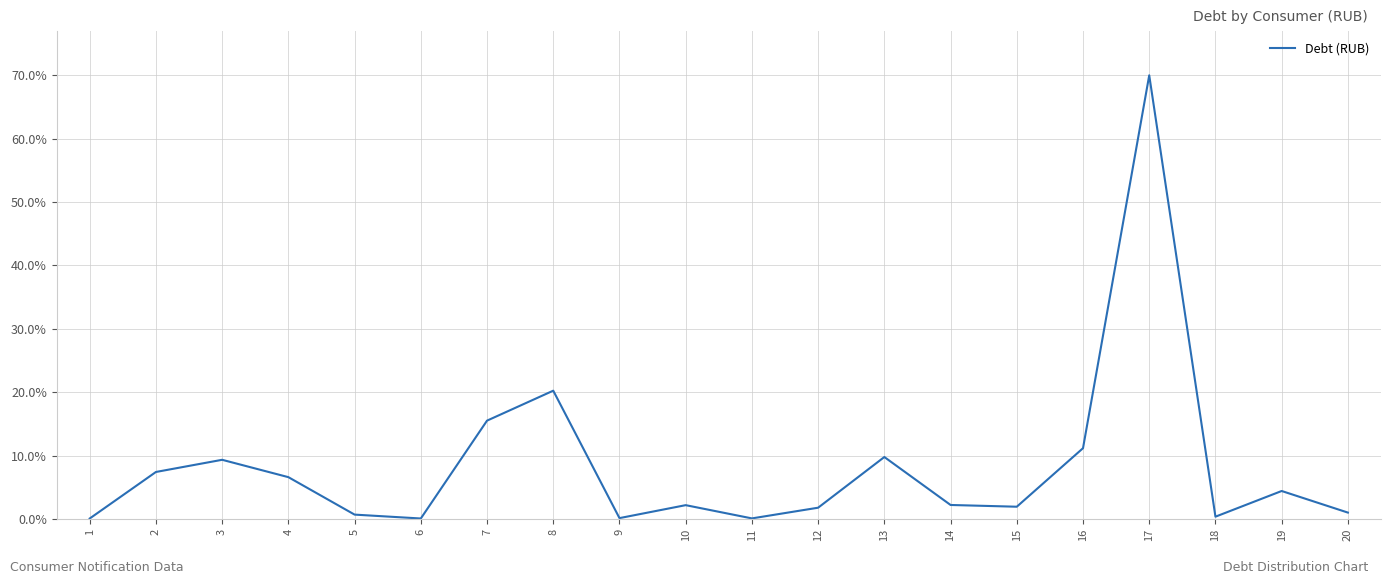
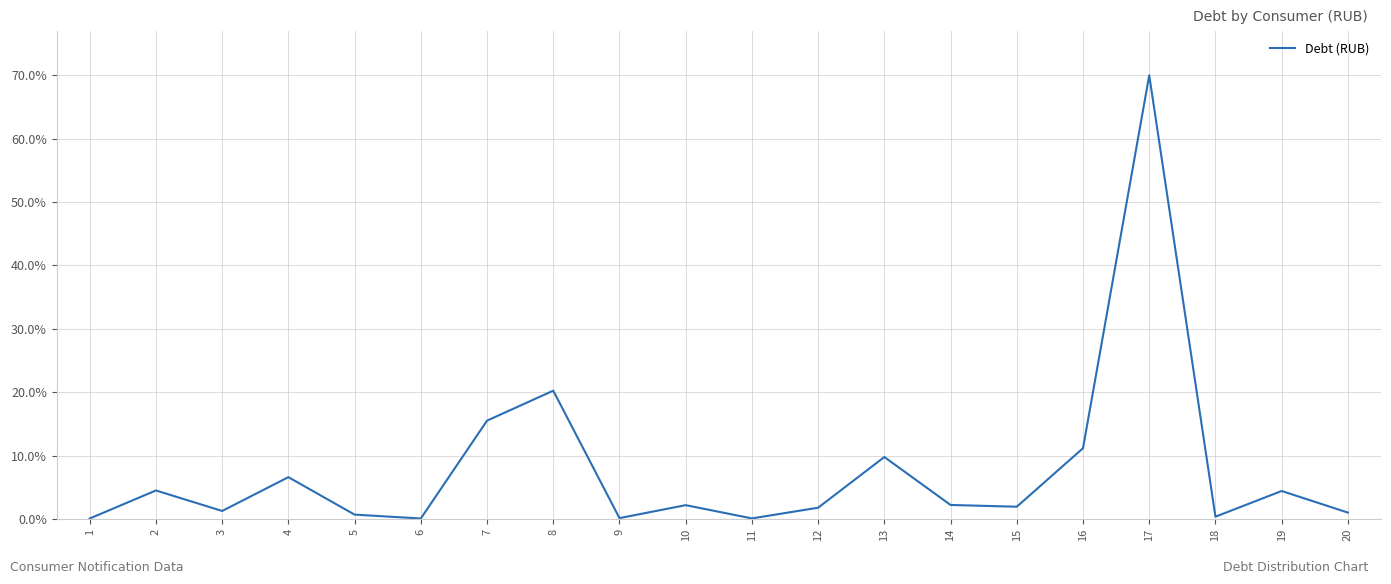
  {
    "1": "0%",
-   "2": "7%",
-   "3": "9%",
+   "2": "4%",
+   "3": "1%",
    "4": "7%",
    "5": "1%",
    "6": "0%",
    "7": "16%",
    "8": "20%",
    "9": "0%",
    "10": "2%",
    "11": "0%",
    "12": "2%",
    "13": "10%",
    "14": "2%",
    "15": "2%",
    "16": "11%",
    "17": "70%",
    "18": "0%",
    "19": "4%",
    "20": "1%"
  }
